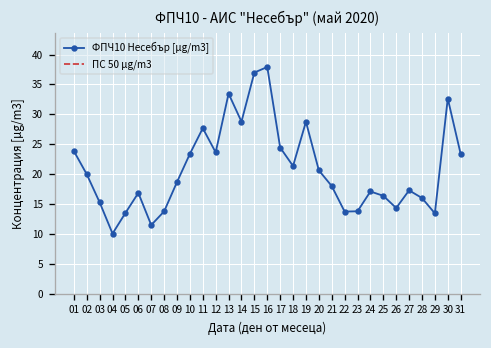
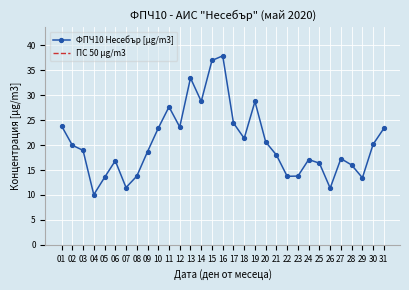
  {
    "01": 24,
    "02": 20,
-   "03": 15,
+   "03": 19,
    "04": 10,
    "05": 14,
    "06": 17,
    "07": 11,
    "08": 14,
    "09": 19,
    "10": 23,
    "11": 28,
    "12": 24,
    "13": 33,
    "14": 29,
    "15": 37,
    "16": 38,
    "17": 24,
    "18": 21,
    "19": 29,
    "20": 21,
    "21": 18,
    "22": 14,
    "23": 14,
    "24": 17,
    "25": 16,
-   "26": 14,
+   "26": 11,
    "27": 17,
    "28": 16,
    "29": 13,
-   "30": 33,
+   "30": 20,
    "31": 23
  }
